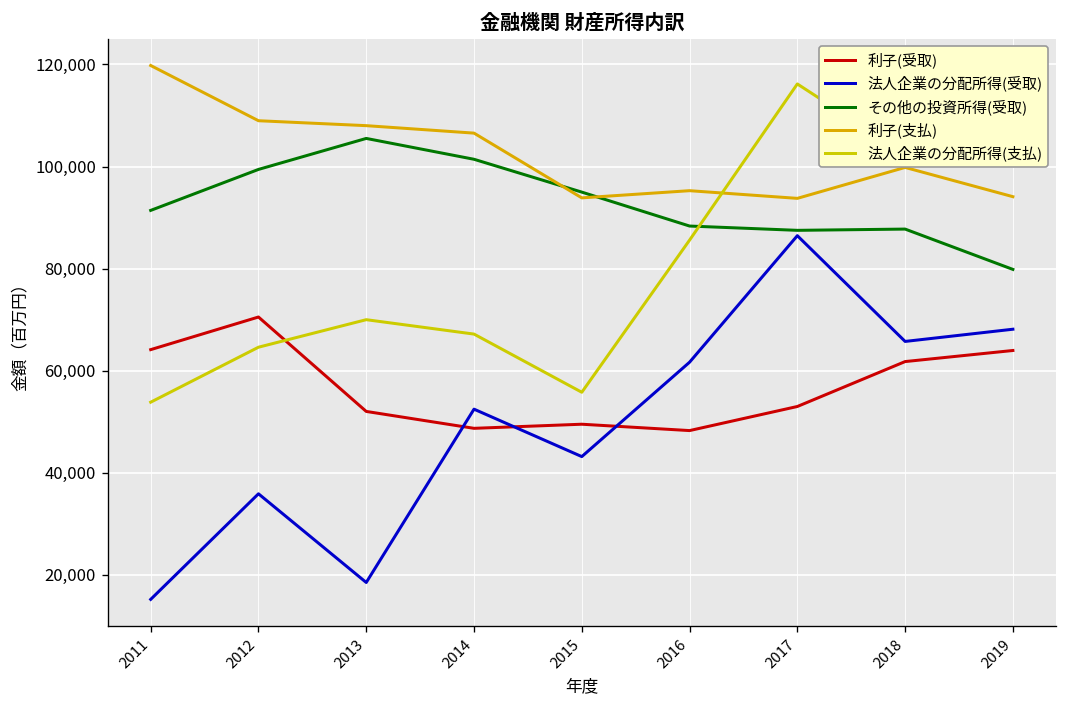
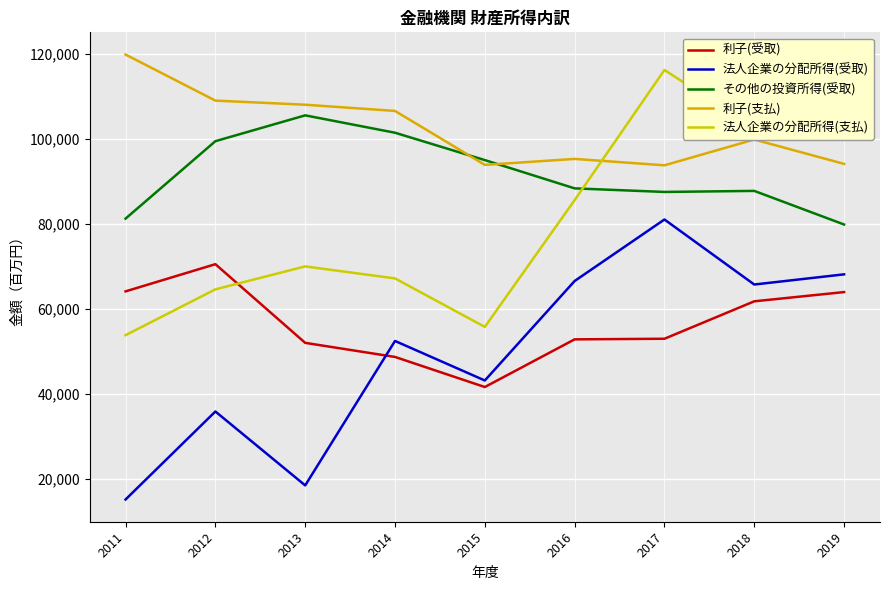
  {
    "利子(受取)": {
      "2011": "64,000",
      "2012": "71,000",
      "2013": "52,000",
      "2014": "49,000",
-     "2015": "49,000",
-     "2016": "48,000",
+     "2015": "42,000",
+     "2016": "53,000",
      "2017": "53,000",
      "2018": "62,000",
      "2019": "64,000"
    },
    "法人企業の分配所得(受取)": {
      "2011": "15,000",
      "2012": "36,000",
      "2013": "18,000",
      "2014": "52,000",
      "2015": "43,000",
-     "2016": "62,000",
-     "2017": "86,000",
+     "2016": "67,000",
+     "2017": "81,000",
      "2018": "66,000",
      "2019": "68,000"
    },
    "その他の投資所得(受取)": {
-     "2011": "91,000",
+     "2011": "81,000",
      "2012": "99,000",
      "2013": "106,000",
      "2014": "101,000",
      "2015": "95,000",
      "2016": "88,000",
      "2017": "87,000",
      "2018": "88,000",
      "2019": "80,000"
    }
  }
